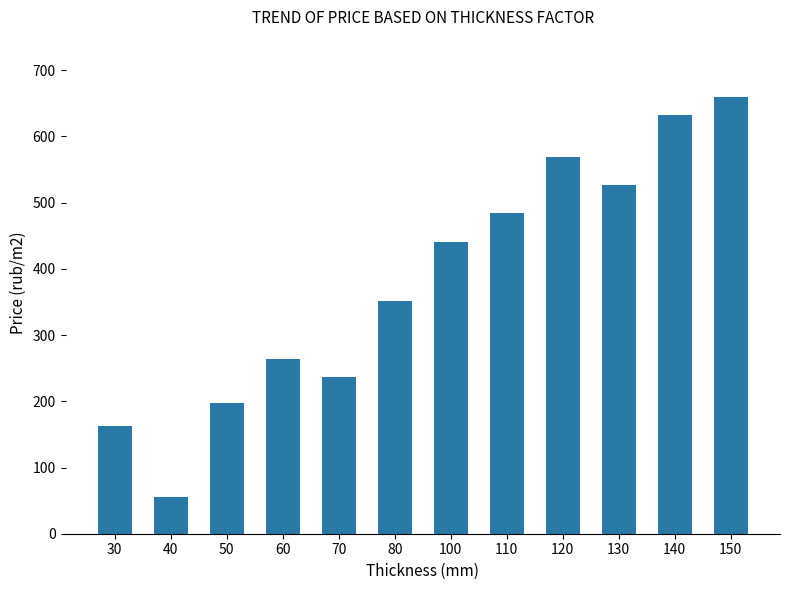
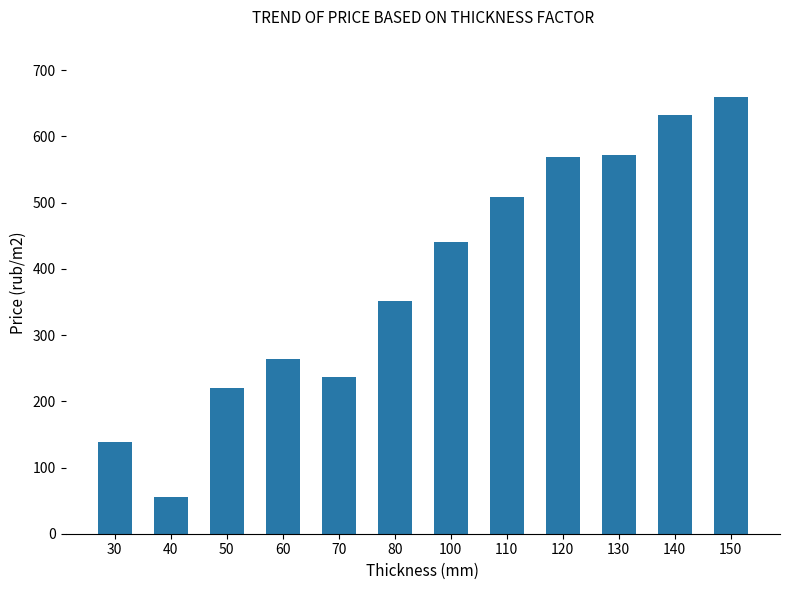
  {
-   "30": 160,
+   "30": 140,
    "40": 60,
-   "50": 200,
+   "50": 220,
    "60": 260,
    "70": 240,
    "80": 350,
    "100": 440,
-   "110": 480,
+   "110": 510,
    "120": 570,
-   "130": 530,
+   "130": 570,
    "140": 630,
    "150": 660
  }
